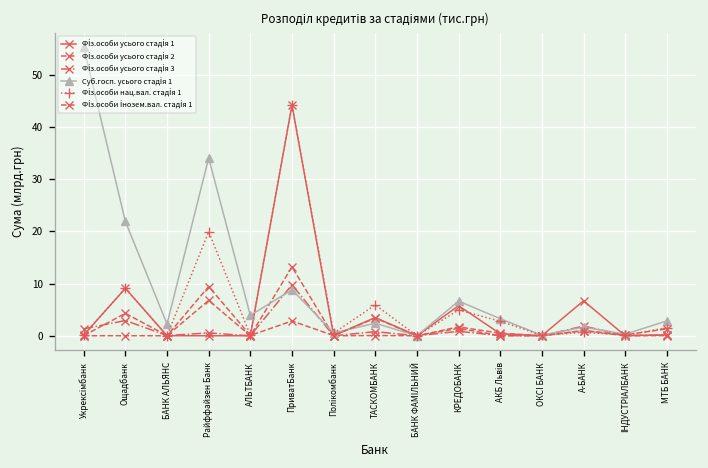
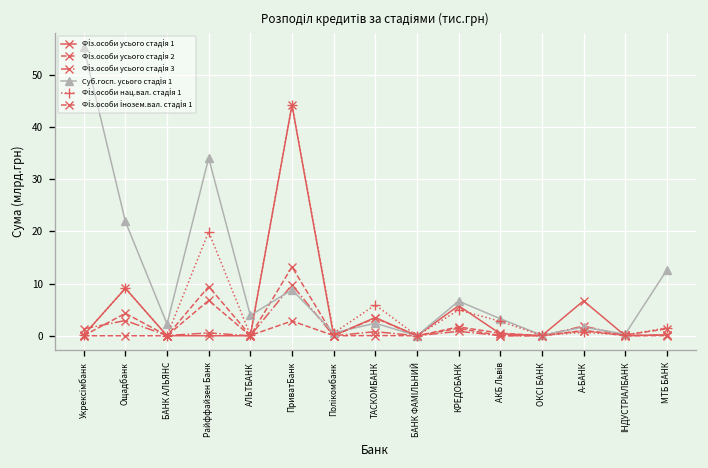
  {
    "Суб.госп. усього стадія 1": {
      "Ощадбанк": 22,
      "БАНК АЛЬЯНС": 2,
      "Райффайзен Банк": 34,
      "АЛЬТБАНК": 4,
      "ПриватБанк": 9,
      "ТАСКОМБАНК": 2,
      "КРЕДОБАНК": 7,
-     "МТБ БАНК": 3
+     "МТБ БАНК": 13
    }
  }
